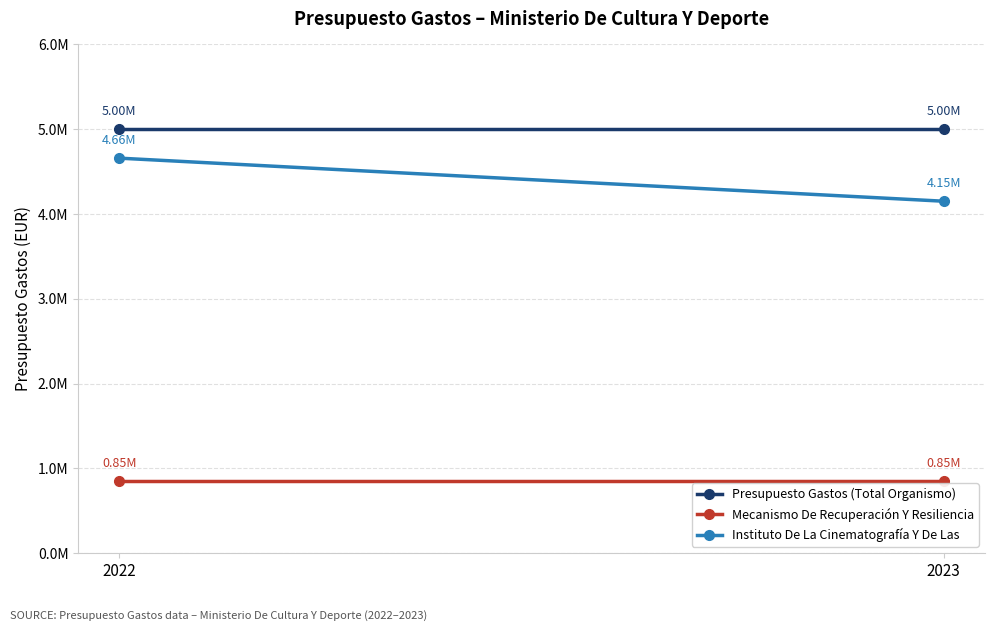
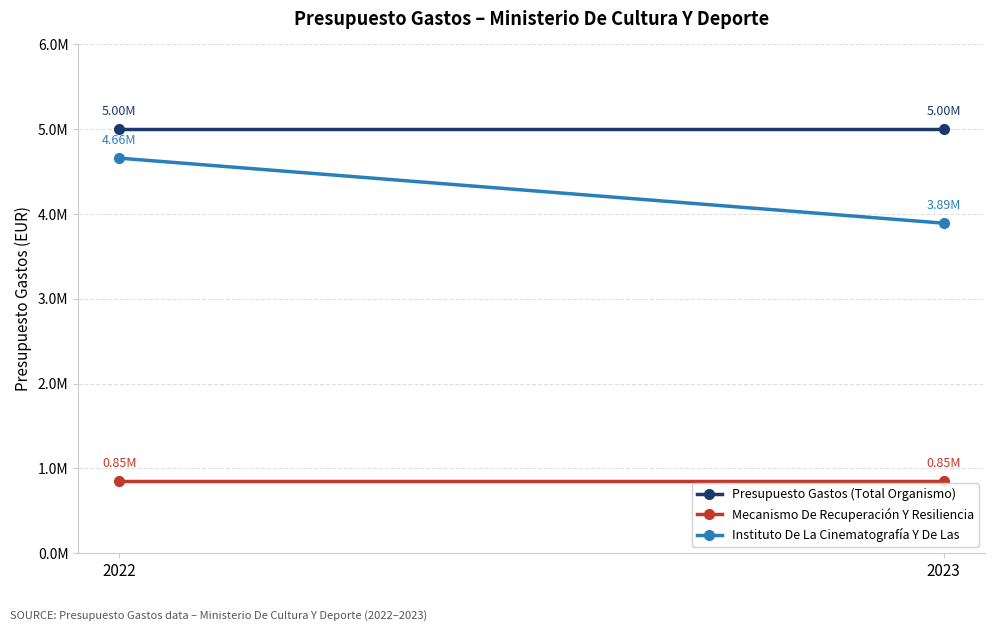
  {
    "Presupuesto Gastos (Total Organismo)": {
      "2022": "5.00M",
      "2023": "5.00M"
    },
    "Mecanismo De Recuperación Y Resiliencia": {
      "2022": "0.85M",
      "2023": "0.85M"
    },
    "Instituto De La Cinematografía Y De Las": {
      "2022": "4.66M",
-     "2023": "4.15M"
+     "2023": "3.89M"
    }
  }
